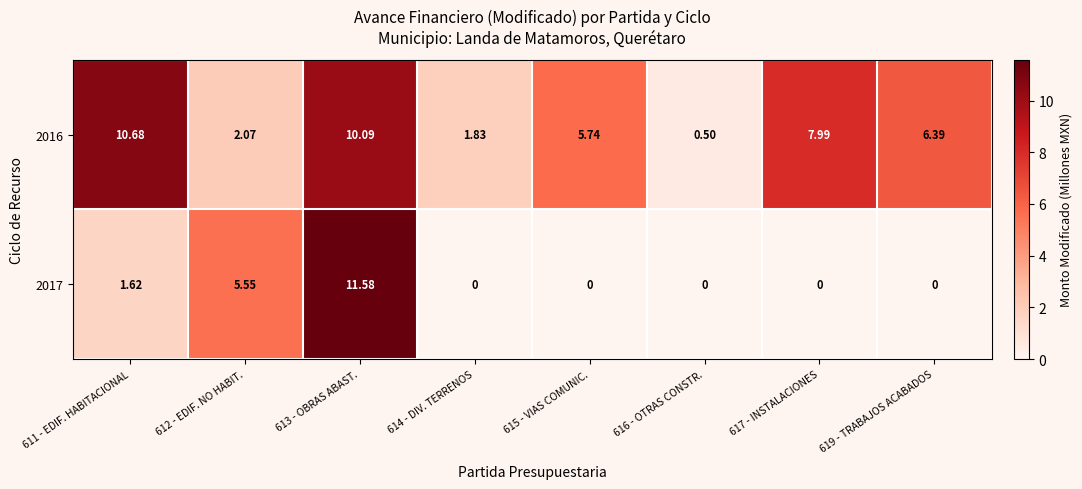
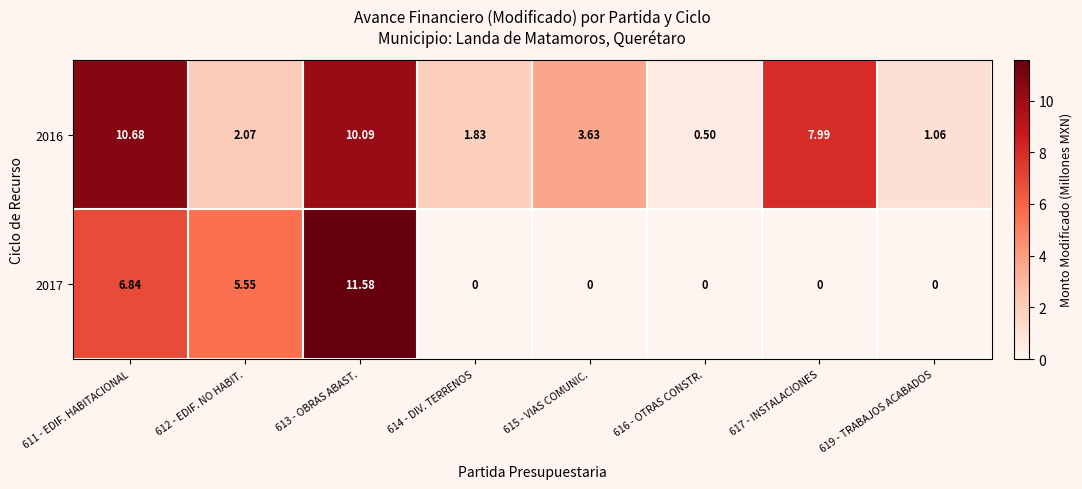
  {
    "2016": {
      "611 - EDIF. HABITACIONAL": 10.68,
      "612 - EDIF. NO HABIT.": 2.07,
      "613 - OBRAS ABAST.": 10.09,
      "614 - DIV. TERRENOS": 1.83,
-     "615 - VIAS COMUNIC.": 5.74,
+     "615 - VIAS COMUNIC.": 3.63,
      "616 - OTRAS CONSTR.": 0.50,
      "617 - INSTALACIONES": 7.99,
-     "619 - TRABAJOS ACABADOS": 6.39
+     "619 - TRABAJOS ACABADOS": 1.06
    },
    "2017": {
-     "611 - EDIF. HABITACIONAL": 1.62,
+     "611 - EDIF. HABITACIONAL": 6.84,
      "612 - EDIF. NO HABIT.": 5.55,
      "613 - OBRAS ABAST.": 11.58,
      "614 - DIV. TERRENOS": 0,
      "615 - VIAS COMUNIC.": 0,
      "616 - OTRAS CONSTR.": 0,
      "617 - INSTALACIONES": 0,
      "619 - TRABAJOS ACABADOS": 0
    }
  }
